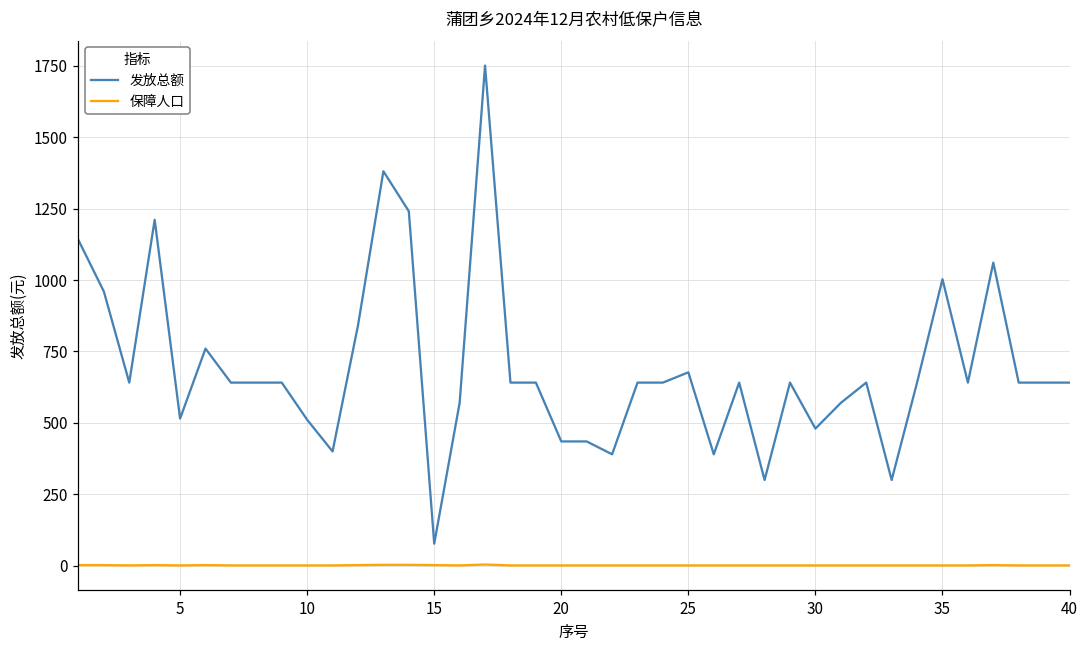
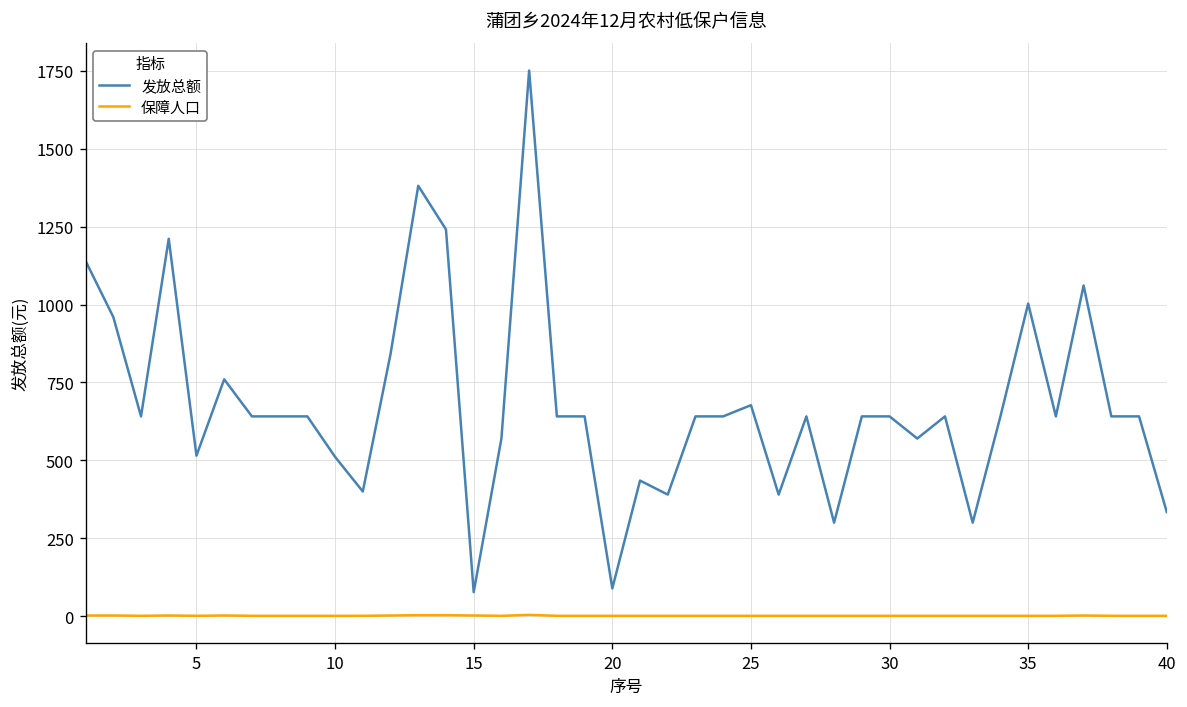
  {
    "发放总额": {
      "5": 520,
      "10": 510,
      "15": 80,
-     "20": 440,
+     "20": 90,
      "25": 680,
-     "30": 480,
+     "30": 640,
      "35": 1000,
-     "40": 640
+     "40": 330
    },
    "保障人口": {
      "5": 0,
      "10": 0,
      "15": 0,
      "20": 0,
      "25": 0,
      "30": 0,
      "35": 0,
      "40": 0
    }
  }
